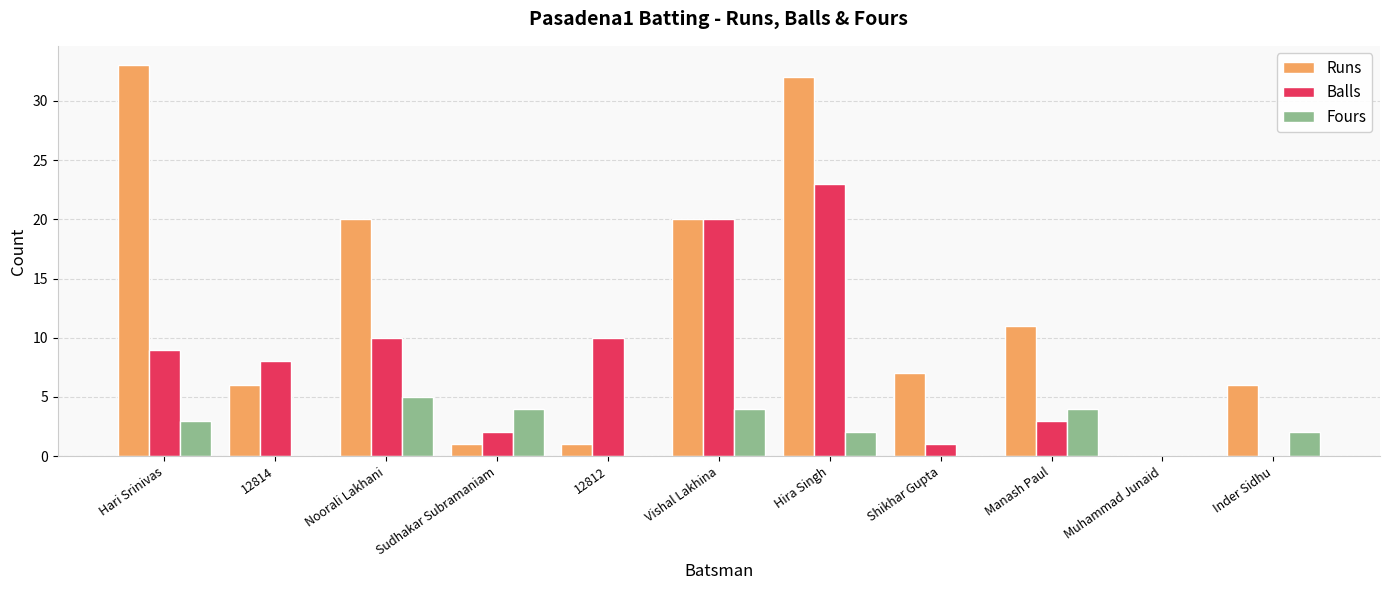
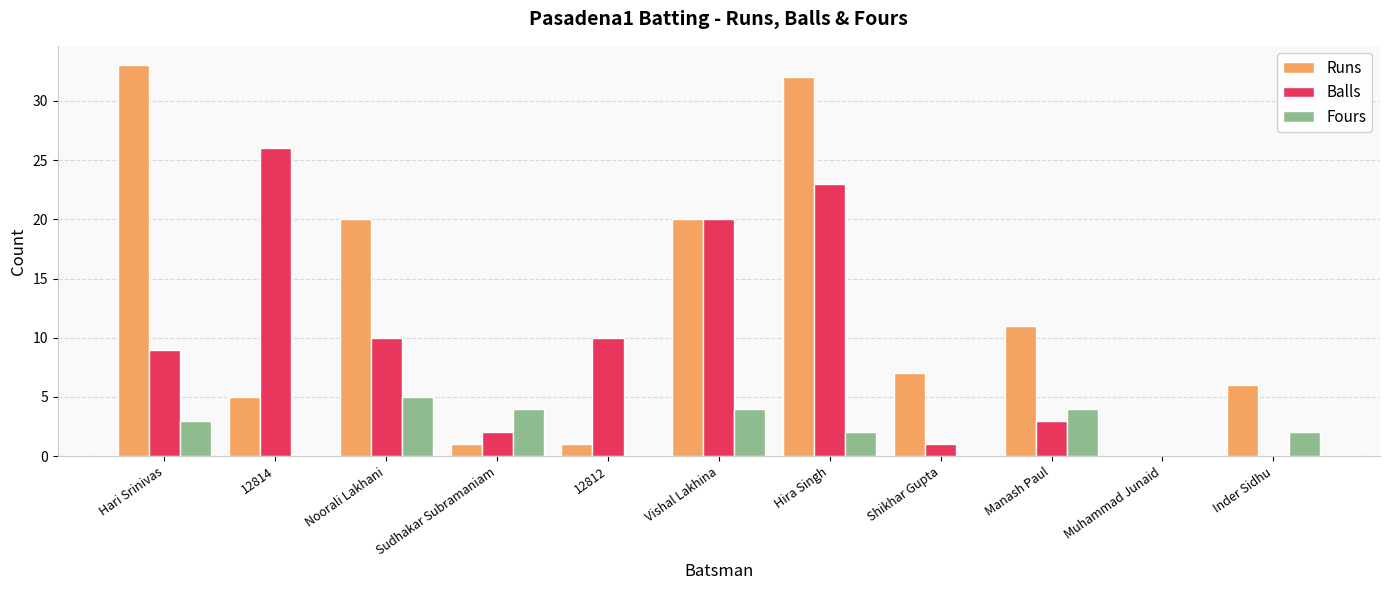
  {
    "Runs": {
      "Hari Srinivas": 33,
-     "12814": 6,
+     "12814": 5,
      "Noorali Lakhani": 20,
      "Sudhakar Subramaniam": 1,
      "12812": 1,
      "Vishal Lakhina": 20,
      "Hira Singh": 32,
      "Shikhar Gupta": 7,
      "Manash Paul": 11,
      "Muhammad Junaid": 0,
      "Inder Sidhu": 6
    },
    "Balls": {
      "Hari Srinivas": 9,
-     "12814": 8,
+     "12814": 26,
      "Noorali Lakhani": 10,
      "Sudhakar Subramaniam": 2,
      "12812": 10,
      "Vishal Lakhina": 20,
      "Hira Singh": 23,
      "Shikhar Gupta": 1,
      "Manash Paul": 3,
      "Muhammad Junaid": 0,
      "Inder Sidhu": 0
    },
    "Fours": {
      "Hari Srinivas": 3,
      "12814": 0,
      "Noorali Lakhani": 5,
      "Sudhakar Subramaniam": 4,
      "12812": 0,
      "Vishal Lakhina": 4,
      "Hira Singh": 2,
      "Shikhar Gupta": 0,
      "Manash Paul": 4,
      "Muhammad Junaid": 0,
      "Inder Sidhu": 2
    }
  }
